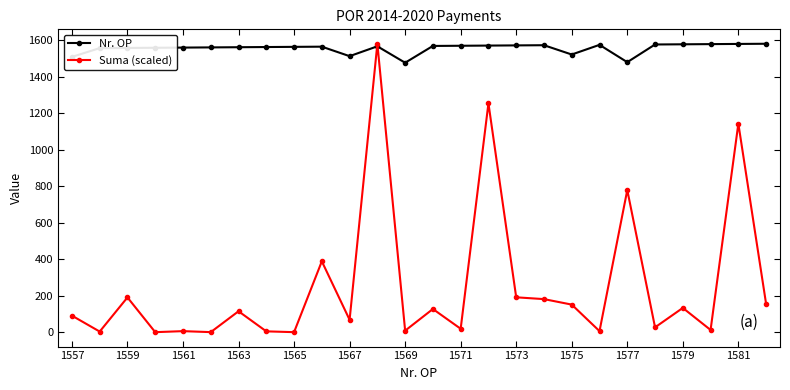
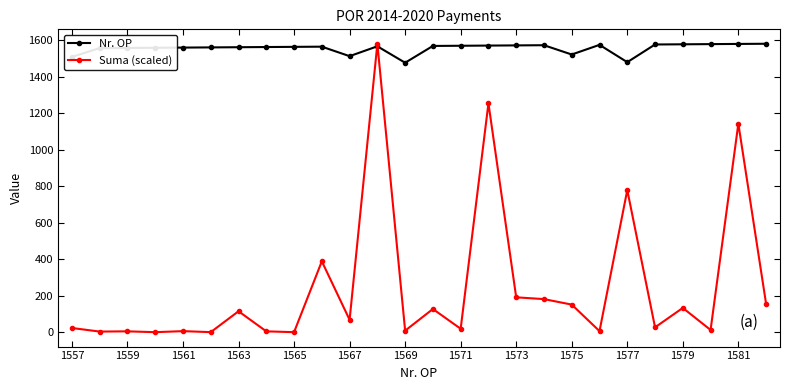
  {
    "Nr. OP": {
      "1561": 1560,
      "1563": 1560,
      "1565": 1570,
      "1567": 1510,
      "1569": 1480,
      "1571": 1570,
      "1573": 1570,
      "1575": 1520,
      "1577": 1480,
      "1579": 1580,
      "1581": 1580
    },
    "Suma (scaled)": {
-     "1557": 90,
-     "1559": 190,
+     "1557": 20,
+     "1559": 10,
      "1561": 10,
      "1563": 120,
      "1565": 0,
      "1567": 70,
      "1569": 10,
      "1571": 20,
      "1573": 190,
      "1575": 150,
      "1577": 780,
      "1579": 130,
      "1581": 1140
    }
  }
